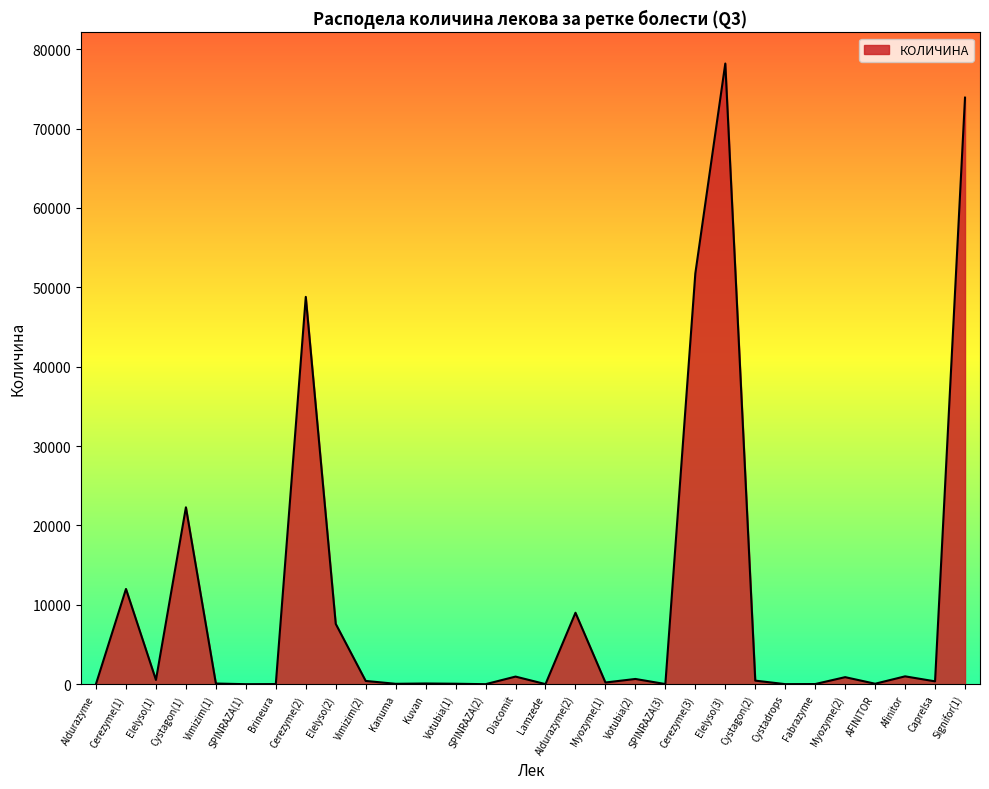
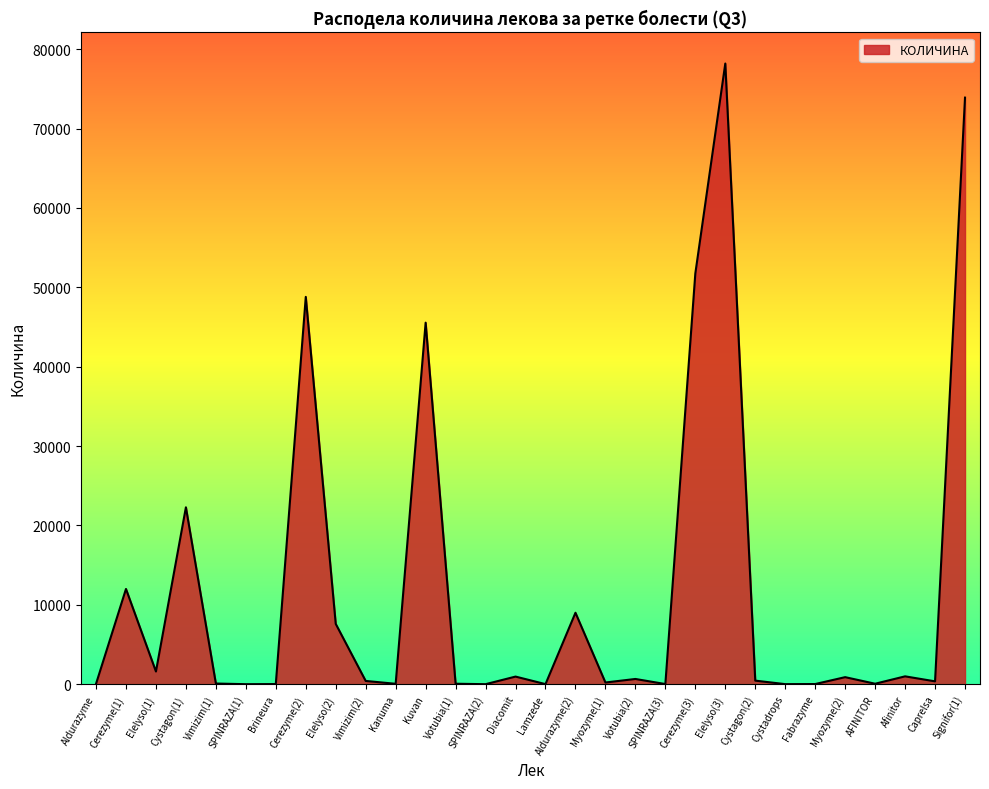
  {
    "Aldurazyme": 0,
    "Cerezyme(1)": 12000,
-   "Elelyso(1)": 1000,
+   "Elelyso(1)": 2000,
    "Cystagon(1)": 22000,
    "Vimizim(1)": 0,
    "SPINRAZA(1)": 0,
    "Brineura": 0,
    "Cerezyme(2)": 49000,
    "Elelyso(2)": 8000,
    "Vimizim(2)": 0,
    "Kanuma": 0,
-   "Kuvan": 0,
+   "Kuvan": 46000,
    "Votubia(1)": 0,
    "SPINRAZA(2)": 0,
    "Diacomit": 1000,
    "Lamzede": 0,
    "Aldurazyme(2)": 9000,
    "Myozyme(1)": 0,
    "Votubia(2)": 1000,
    "SPINRAZA(3)": 0,
    "Cerezyme(3)": 52000,
    "Elelyso(3)": 78000,
    "Cystagon(2)": 0,
    "Cystadrops": 0,
    "Fabrazyme": 0,
    "Myozyme(2)": 1000,
    "AFINITOR": 0,
    "Afinitor": 1000,
    "Caprelsa": 0,
    "Signifor(1)": 74000
  }
